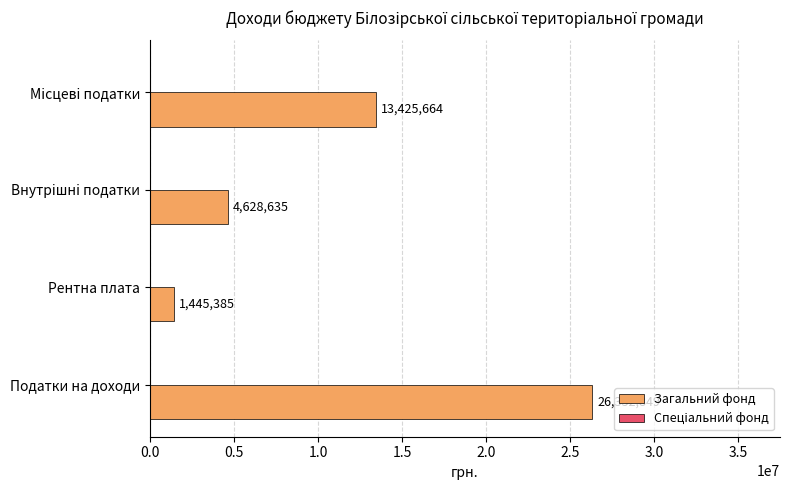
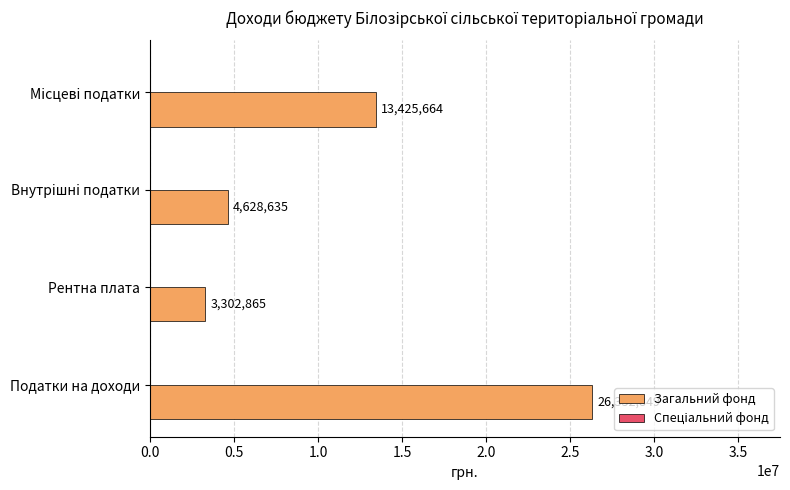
  {
    "Загальний фонд": {
      "Місцеві податки": "13,425,664",
      "Внутрішні податки": "4,628,635",
-     "Рентна плата": "1,445,385"
+     "Рентна плата": "3,302,865"
    },
    "Спеціальний фонд": {
      "Місцеві податки": "0",
      "Внутрішні податки": "0",
      "Рентна плата": "0",
      "Податки на доходи": "0"
    }
  }
